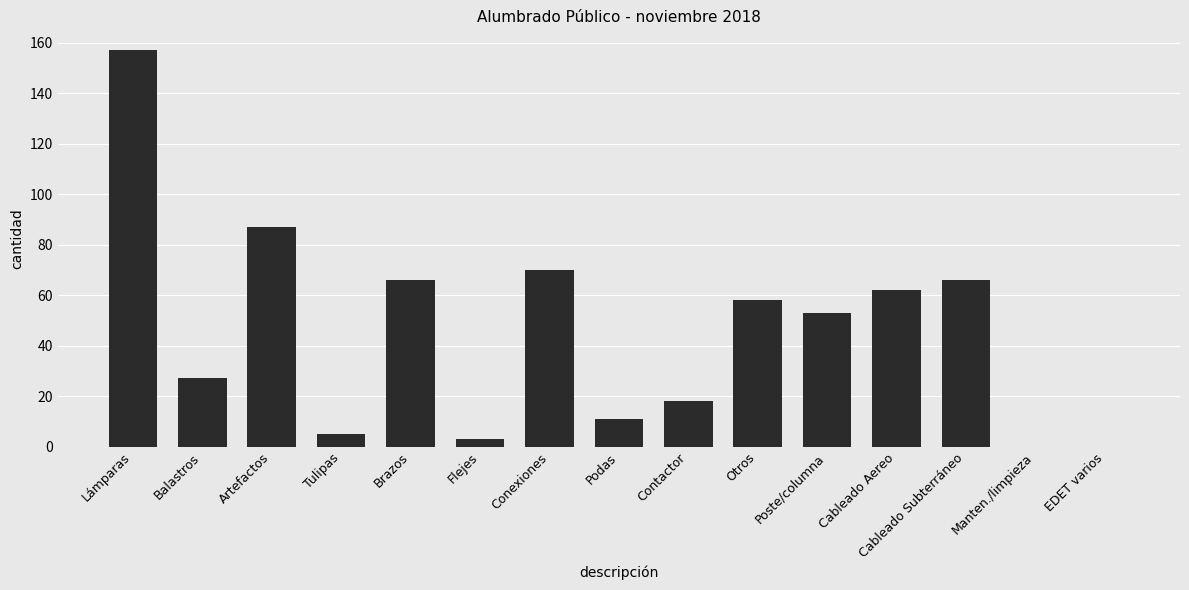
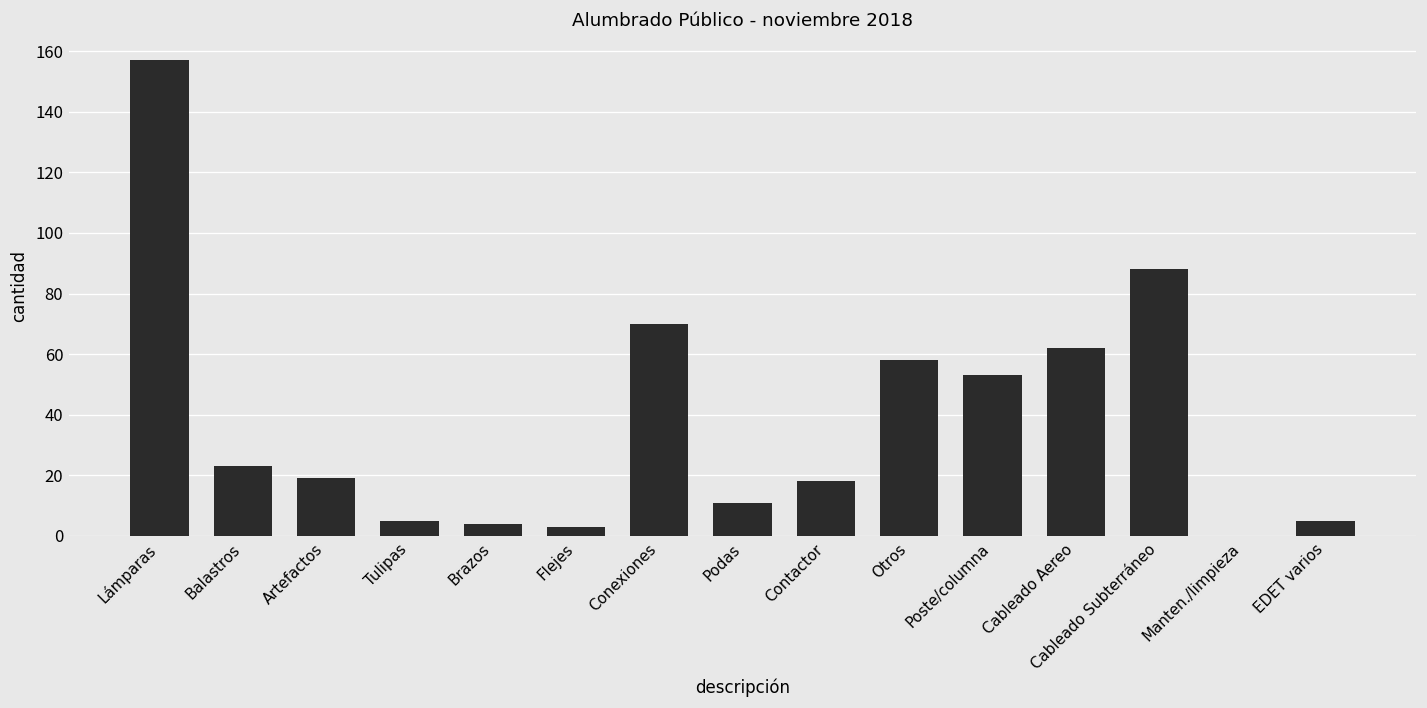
  {
    "Lámparas": 157,
-   "Balastros": 27,
-   "Artefactos": 87,
+   "Balastros": 23,
+   "Artefactos": 19,
    "Tulipas": 5,
-   "Brazos": 66,
+   "Brazos": 4,
    "Flejes": 3,
    "Conexiones": 70,
    "Podas": 11,
    "Contactor": 18,
    "Otros": 58,
    "Poste/columna": 53,
    "Cableado Aereo": 62,
-   "Cableado Subterráneo": 66,
+   "Cableado Subterráneo": 88,
    "Manten./limpieza": 0,
-   "EDET varios": 0
+   "EDET varios": 5
  }
